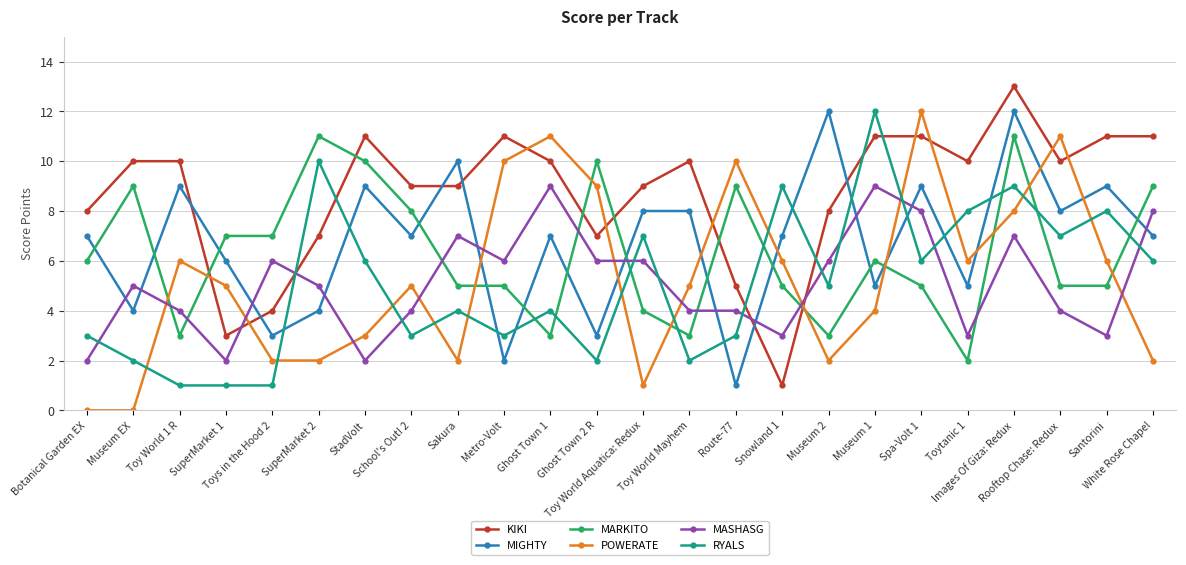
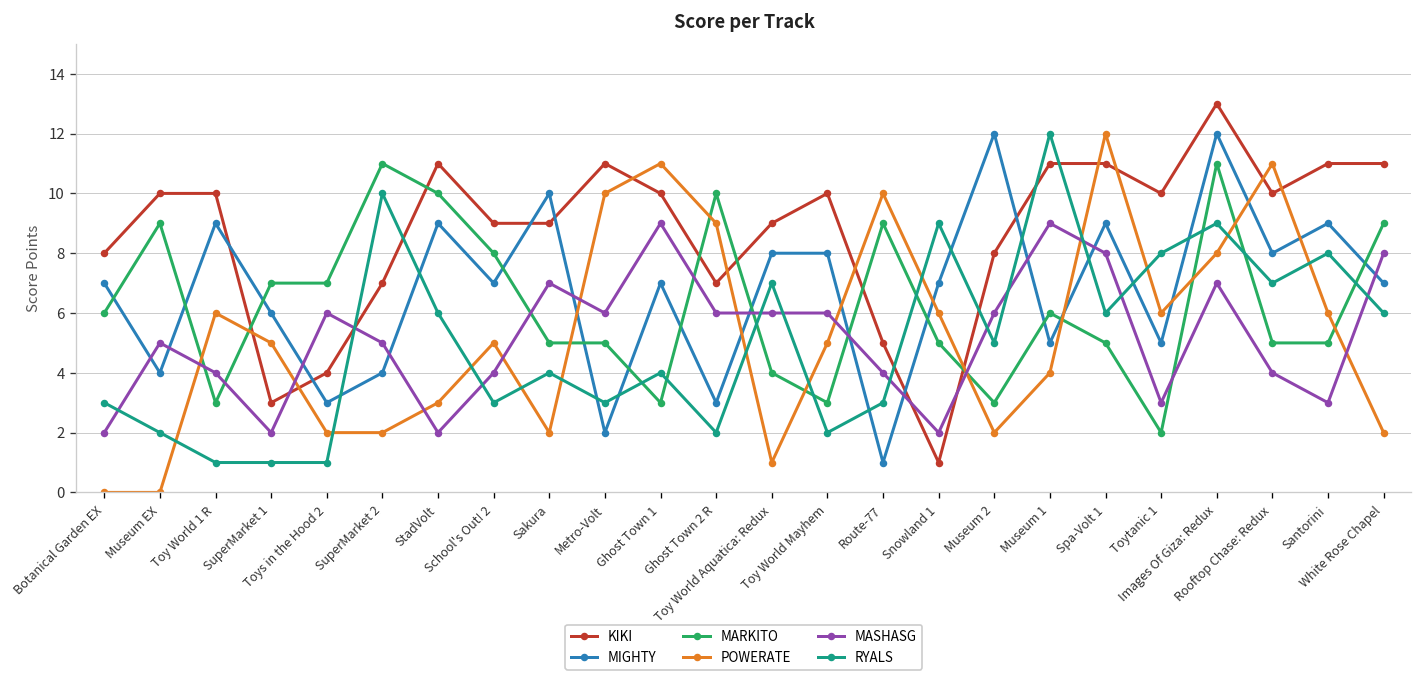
  {
    "KIKI": {
      "Botanical Garden EX": 8,
      "Museum EX": 10,
      "Toy World 1 R": 10,
      "SuperMarket 1": 3,
      "Toys in the Hood 2": 4,
      "SuperMarket 2": 7,
      "StadVolt": 11,
      "School's Out! 2": 9,
      "Sakura": 9,
      "Metro-Volt": 11,
      "Ghost Town 1": 10,
      "Ghost Town 2 R": 7,
      "Toy World Aquatica: Redux": 9,
      "Toy World Mayhem": 10,
      "Route-77": 5,
      "Snowland 1": 1,
      "Museum 2": 8,
      "Museum 1": 11,
      "Spa-Volt 1": 11,
      "Toytanic 1": 10,
      "Images Of Giza: Redux": 13,
      "Rooftop Chase: Redux": 10,
      "Santorini": 11,
      "White Rose Chapel": 11
    },
    "MIGHTY": {
      "Botanical Garden EX": 7,
      "Museum EX": 4,
      "Toy World 1 R": 9,
      "SuperMarket 1": 6,
      "Toys in the Hood 2": 3,
      "SuperMarket 2": 4,
      "StadVolt": 9,
      "School's Out! 2": 7,
      "Sakura": 10,
      "Metro-Volt": 2,
      "Ghost Town 1": 7,
      "Ghost Town 2 R": 3,
      "Toy World Aquatica: Redux": 8,
      "Toy World Mayhem": 8,
      "Route-77": 1,
      "Snowland 1": 7,
      "Museum 2": 12,
      "Museum 1": 5,
      "Spa-Volt 1": 9,
      "Toytanic 1": 5,
      "Images Of Giza: Redux": 12,
      "Rooftop Chase: Redux": 8,
      "Santorini": 9,
      "White Rose Chapel": 7
    },
    "POWERATE": {
      "Botanical Garden EX": 0,
      "Museum EX": 0,
      "Toy World 1 R": 6,
      "SuperMarket 1": 5,
      "Toys in the Hood 2": 2,
      "SuperMarket 2": 2,
      "StadVolt": 3,
      "School's Out! 2": 5,
      "Sakura": 2,
      "Metro-Volt": 10,
      "Ghost Town 1": 11,
      "Ghost Town 2 R": 9,
      "Toy World Aquatica: Redux": 1,
      "Toy World Mayhem": 5,
      "Route-77": 10,
      "Snowland 1": 6,
      "Museum 2": 2,
      "Museum 1": 4,
      "Spa-Volt 1": 12,
      "Toytanic 1": 6,
      "Images Of Giza: Redux": 8,
      "Rooftop Chase: Redux": 11,
      "Santorini": 6,
      "White Rose Chapel": 2
    },
    "MASHASG": {
      "Botanical Garden EX": 2,
      "Museum EX": 5,
      "Toy World 1 R": 4,
      "SuperMarket 1": 2,
      "Toys in the Hood 2": 6,
      "SuperMarket 2": 5,
      "StadVolt": 2,
      "School's Out! 2": 4,
      "Sakura": 7,
      "Metro-Volt": 6,
      "Ghost Town 1": 9,
      "Ghost Town 2 R": 6,
      "Toy World Aquatica: Redux": 6,
-     "Toy World Mayhem": 4,
+     "Toy World Mayhem": 6,
      "Route-77": 4,
-     "Snowland 1": 3,
+     "Snowland 1": 2,
      "Museum 2": 6,
      "Museum 1": 9,
      "Spa-Volt 1": 8,
      "Toytanic 1": 3,
      "Images Of Giza: Redux": 7,
      "Rooftop Chase: Redux": 4,
      "Santorini": 3,
      "White Rose Chapel": 8
    }
  }
